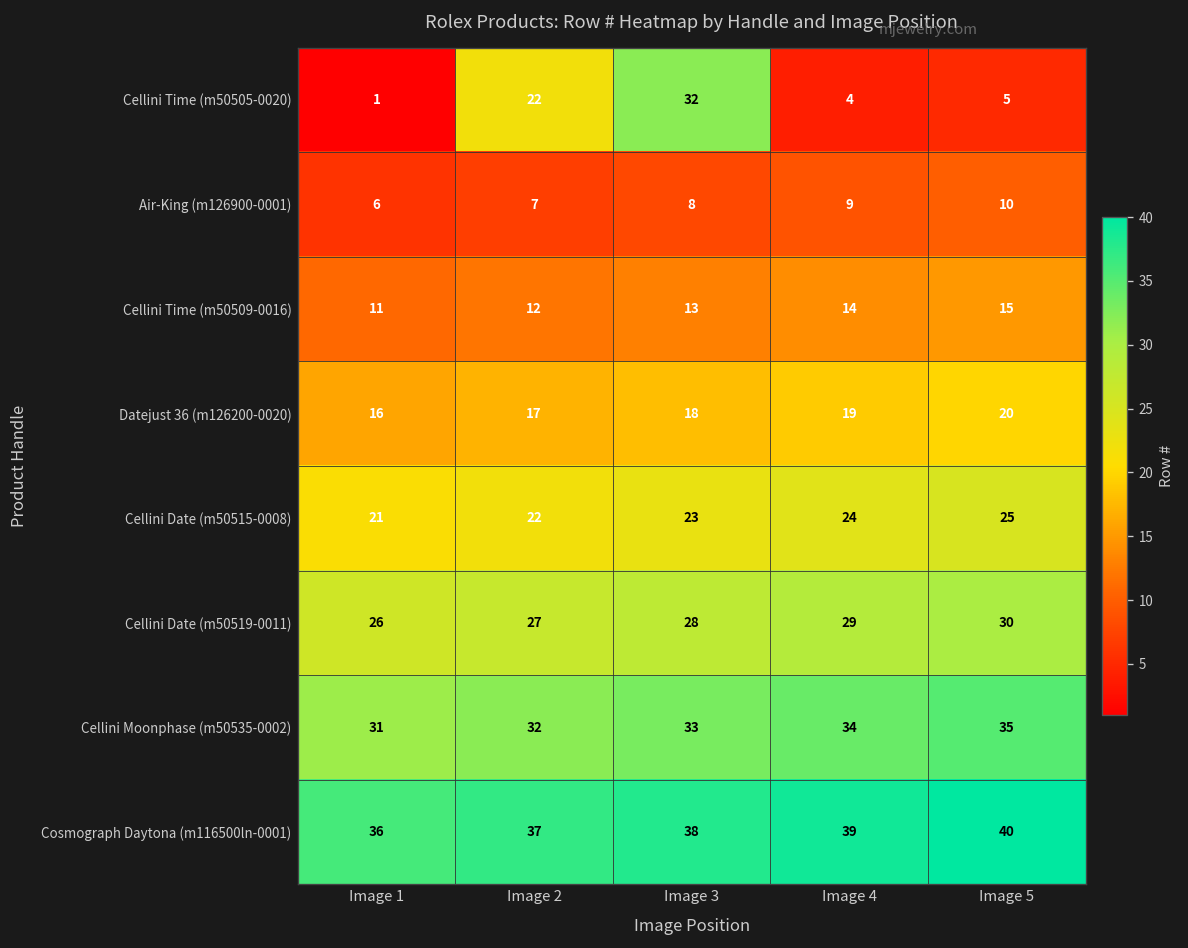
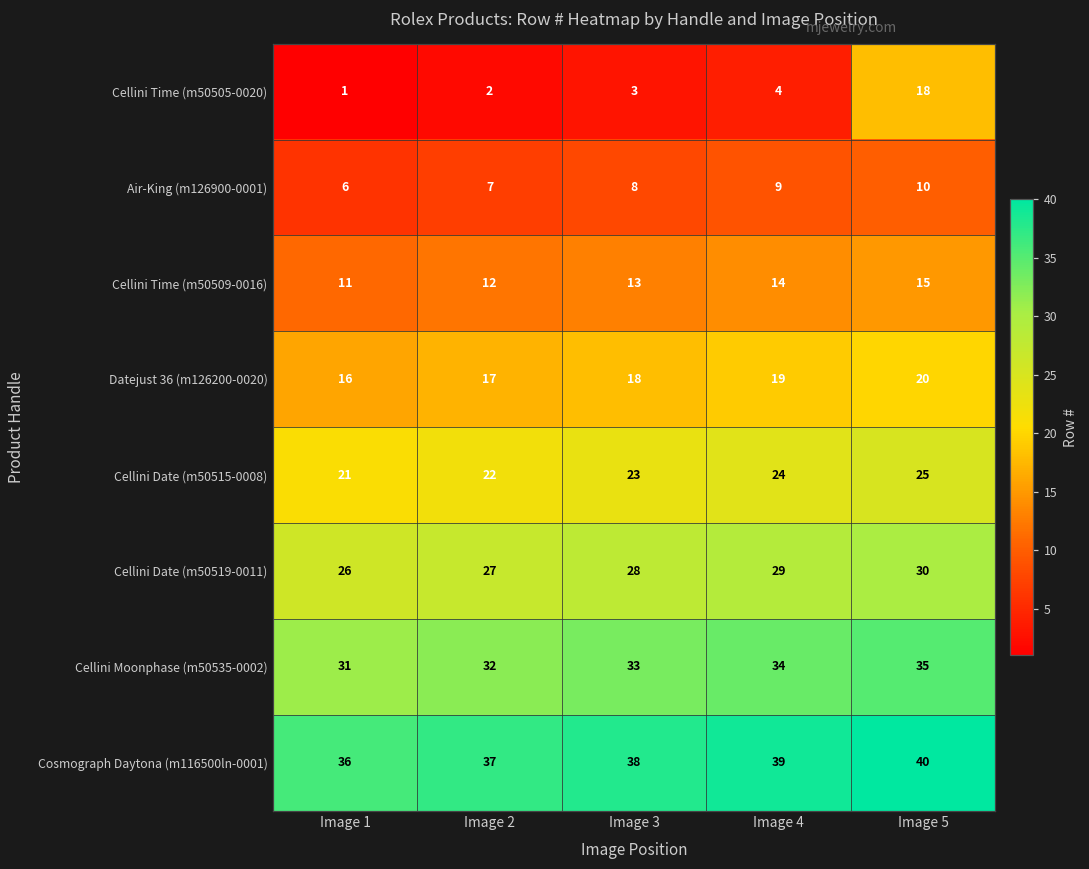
  {
    "Cellini Time (m50505-0020)": {
      "Image 1": 1,
-     "Image 2": 22,
-     "Image 3": 32,
+     "Image 2": 2,
+     "Image 3": 3,
      "Image 4": 4,
-     "Image 5": 5
+     "Image 5": 18
    },
    "Air-King (m126900-0001)": {
      "Image 1": 6,
      "Image 2": 7,
      "Image 3": 8,
      "Image 4": 9,
      "Image 5": 10
    },
    "Cellini Time (m50509-0016)": {
      "Image 1": 11,
      "Image 2": 12,
      "Image 3": 13,
      "Image 4": 14,
      "Image 5": 15
    },
    "Datejust 36 (m126200-0020)": {
      "Image 1": 16,
      "Image 2": 17,
      "Image 3": 18,
      "Image 4": 19,
      "Image 5": 20
    },
    "Cellini Date (m50515-0008)": {
      "Image 1": 21,
      "Image 2": 22,
      "Image 3": 23,
      "Image 4": 24,
      "Image 5": 25
    },
    "Cellini Date (m50519-0011)": {
      "Image 1": 26,
      "Image 2": 27,
      "Image 3": 28,
      "Image 4": 29,
      "Image 5": 30
    },
    "Cellini Moonphase (m50535-0002)": {
      "Image 1": 31,
      "Image 2": 32,
      "Image 3": 33,
      "Image 4": 34,
      "Image 5": 35
    },
    "Cosmograph Daytona (m116500ln-0001)": {
      "Image 1": 36,
      "Image 2": 37,
      "Image 3": 38,
      "Image 4": 39,
      "Image 5": 40
    }
  }
